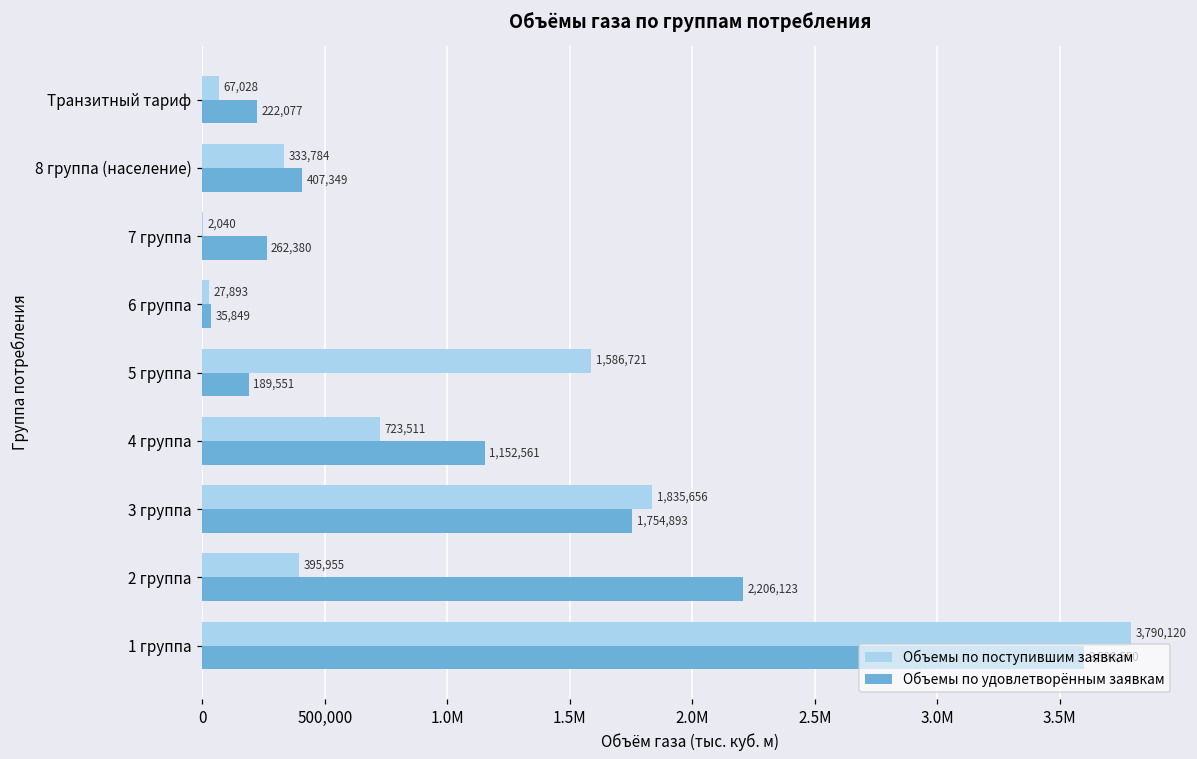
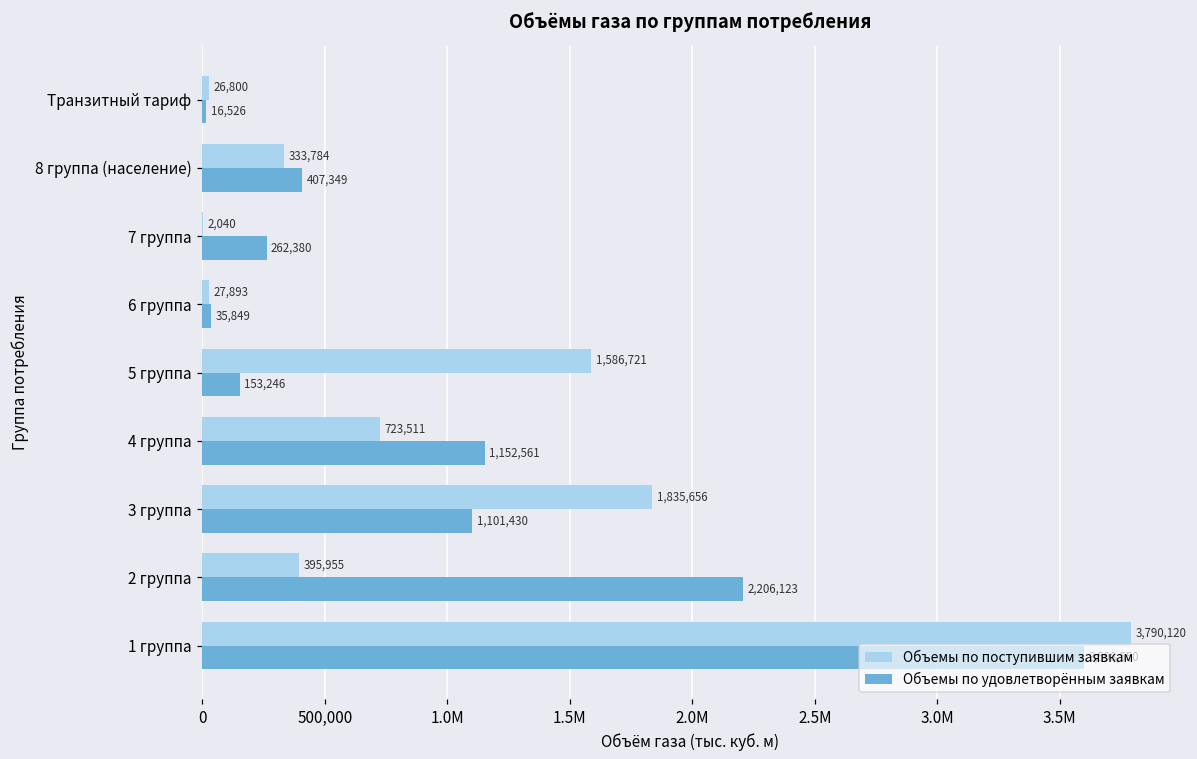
  {
    "Объемы по поступившим заявкам": {
-     "Транзитный тариф": "67,028",
+     "Транзитный тариф": "26,800",
      "8 группа (население)": "333,784",
      "7 группа": "2,040",
      "6 группа": "27,893",
      "5 группа": "1,586,721",
      "4 группа": "723,511",
      "3 группа": "1,835,656",
      "2 группа": "395,955",
      "1 группа": "3,790,120"
    },
    "Объемы по удовлетворённым заявкам": {
-     "Транзитный тариф": "222,077",
+     "Транзитный тариф": "16,526",
      "8 группа (население)": "407,349",
      "7 группа": "262,380",
      "6 группа": "35,849",
-     "5 группа": "189,551",
+     "5 группа": "153,246",
      "4 группа": "1,152,561",
-     "3 группа": "1,754,893",
+     "3 группа": "1,101,430",
      "2 группа": "2,206,123"
    }
  }
